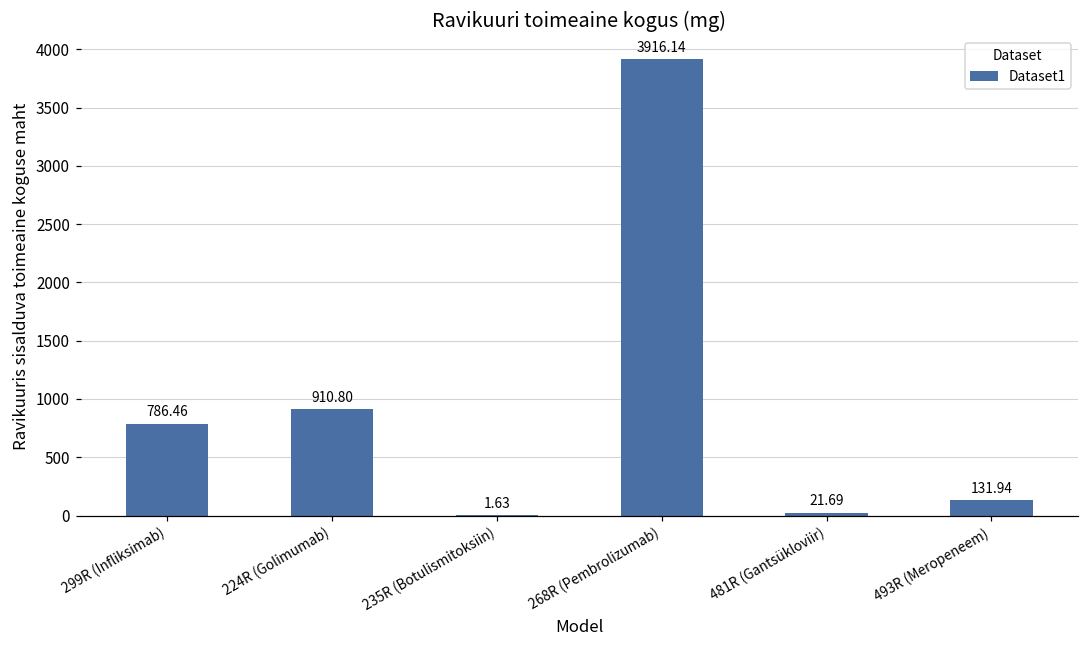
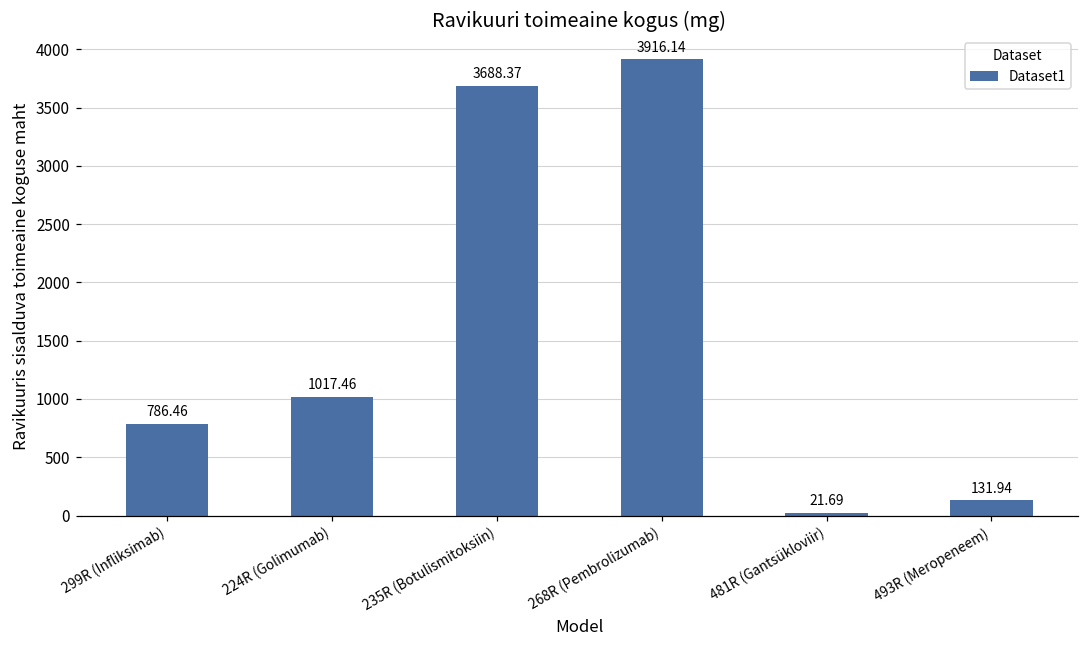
  {
    "299R (Infliksimab)": 786.46,
-   "224R (Golimumab)": 910.80,
-   "235R (Botulismitoksiin)": 1.63,
+   "224R (Golimumab)": 1017.46,
+   "235R (Botulismitoksiin)": 3688.37,
    "268R (Pembrolizumab)": 3916.14,
    "481R (Gantsükloviir)": 21.69,
    "493R (Meropeneem)": 131.94
  }
